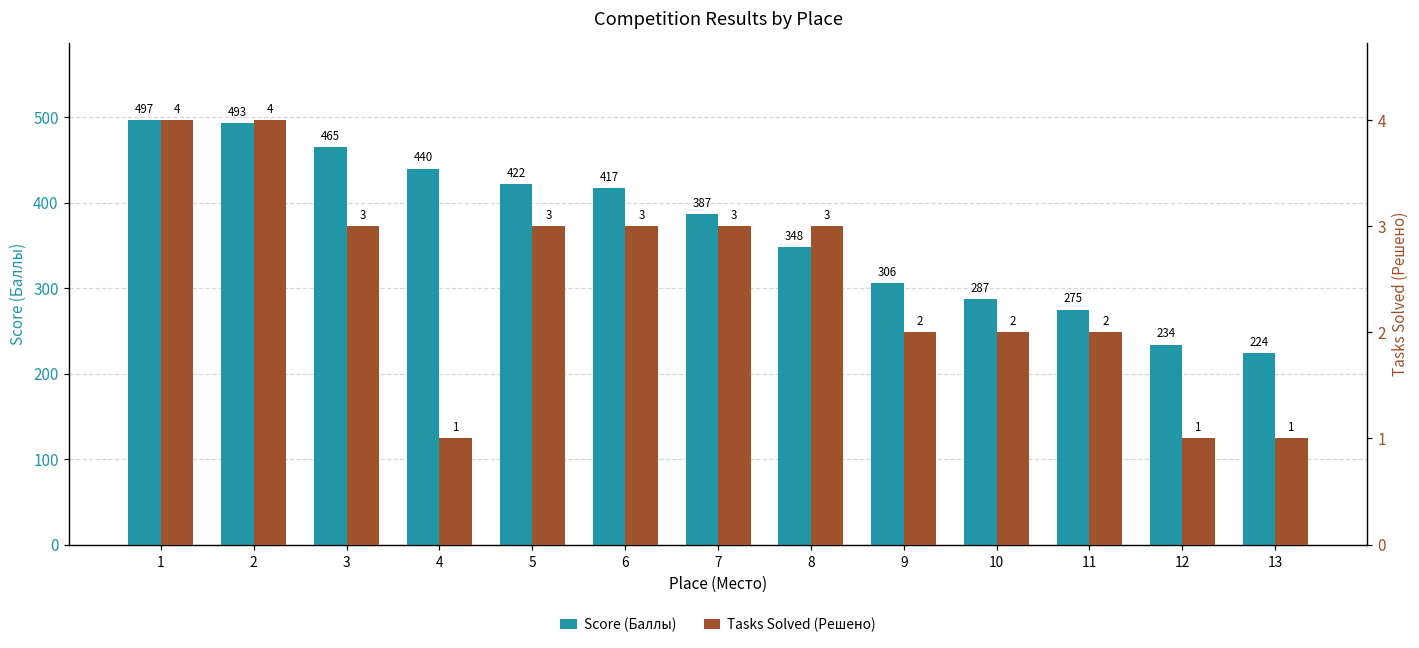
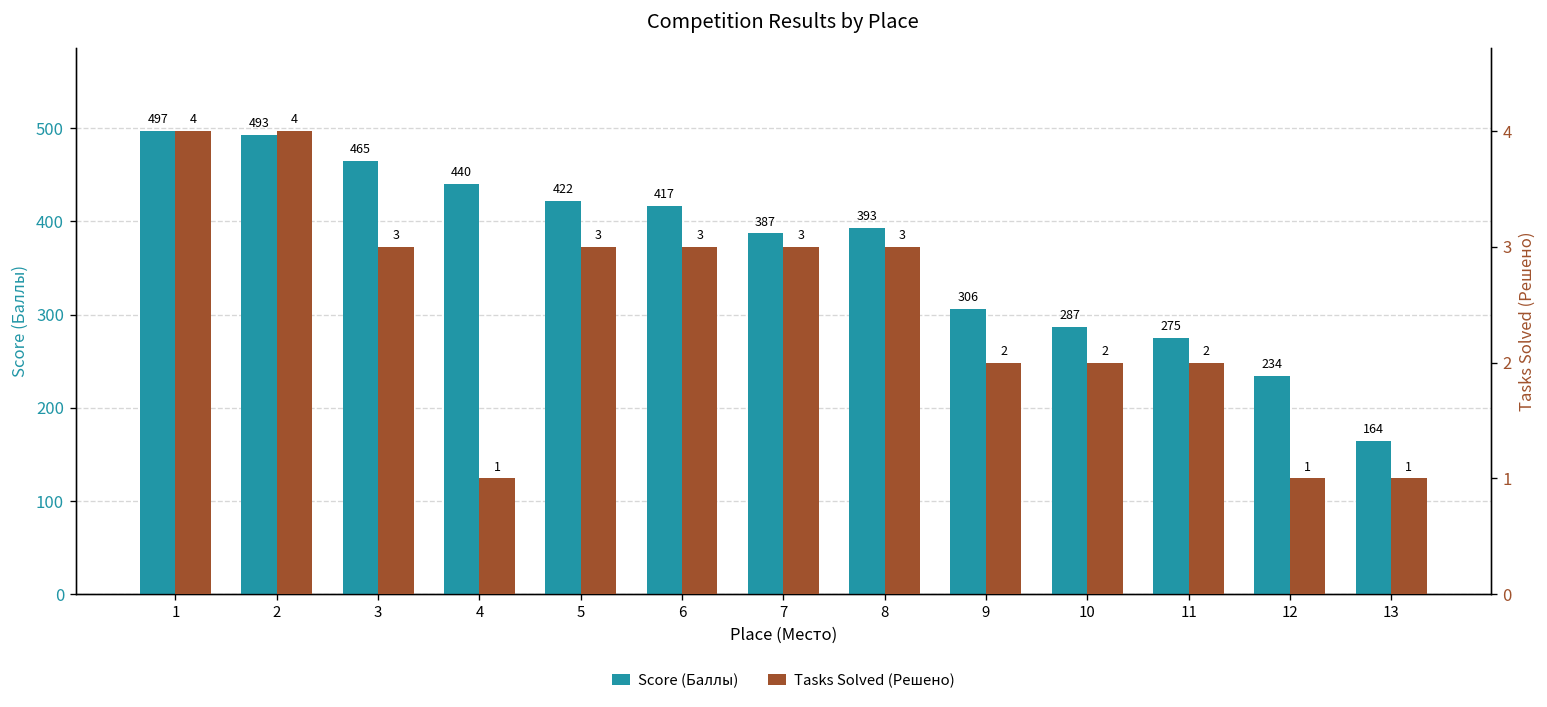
  {
    "Score (Баллы)": {
      "1": 497,
      "2": 493,
      "3": 465,
      "4": 440,
      "5": 422,
      "6": 417,
      "7": 387,
-     "8": 348,
+     "8": 393,
      "9": 306,
      "10": 287,
      "11": 275,
      "12": 234,
-     "13": 224
+     "13": 164
    },
    "Tasks Solved (Решено)": {
      "1": 4,
      "2": 4,
      "3": 3,
      "4": 1,
      "5": 3,
      "6": 3,
      "7": 3,
      "8": 3,
      "9": 2,
      "10": 2,
      "11": 2,
      "12": 1,
      "13": 1
    }
  }
